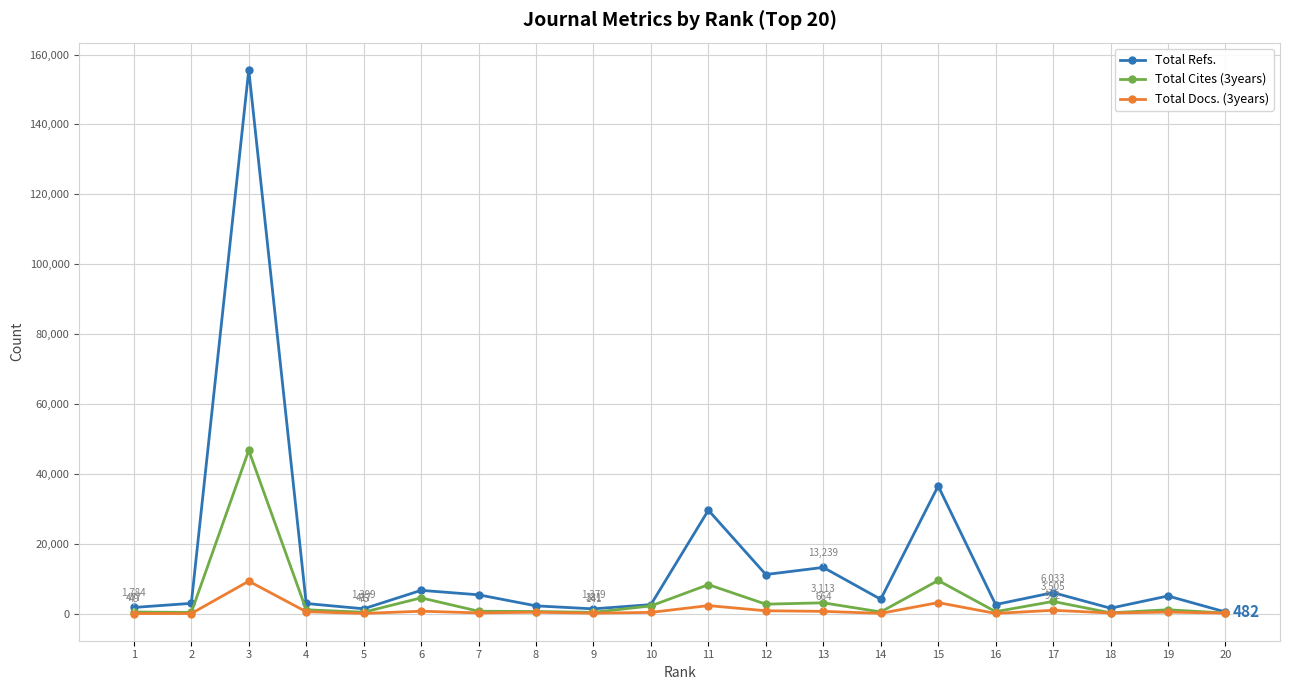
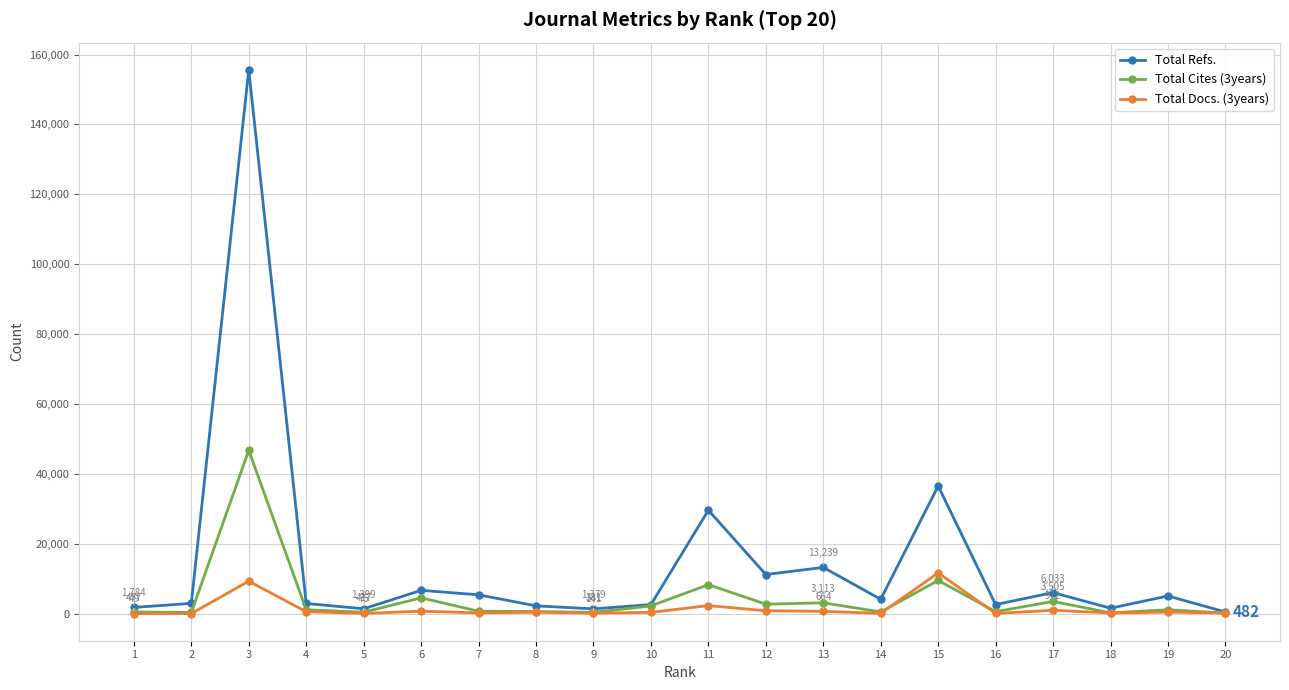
  {
    "Total Refs.": {
      "13": "13,239"
    },
    "Total Cites (3years)": {
      "3": "47,000",
      "6": "5,000",
      "11": "8,000",
      "12": "3,000",
      "15": "10,000"
    },
    "Total Docs. (3years)": {
      "3": "9,000",
      "6": "1,000",
      "10": "0",
      "11": "2,000",
      "12": "1,000",
-     "15": "3,000"
+     "15": "12,000"
    }
  }
